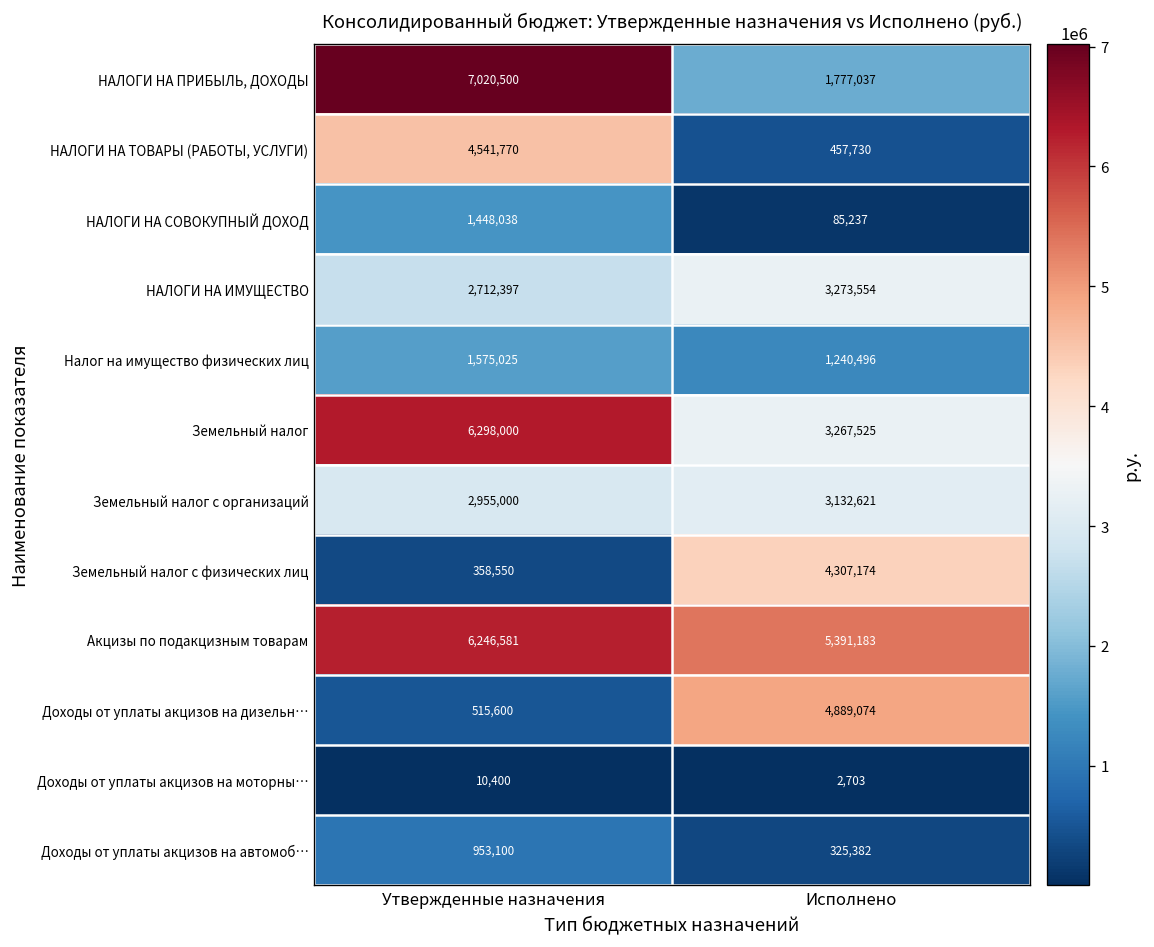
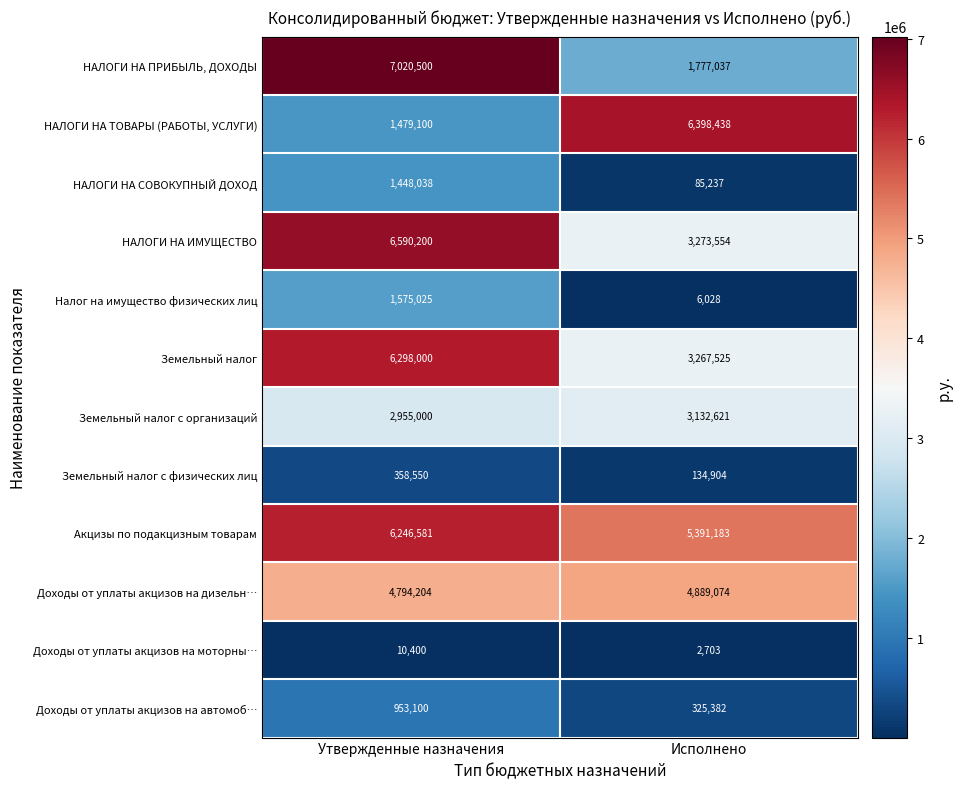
  {
    "НАЛОГИ НА ПРИБЫЛЬ, ДОХОДЫ": {
      "Утвержденные назначения": "7,020,500",
      "Исполнено": "1,777,037"
    },
    "НАЛОГИ НА ТОВАРЫ (РАБОТЫ, УСЛУГИ)": {
-     "Утвержденные назначения": "4,541,770",
-     "Исполнено": "457,730"
+     "Утвержденные назначения": "1,479,100",
+     "Исполнено": "6,398,438"
    },
    "НАЛОГИ НА СОВОКУПНЫЙ ДОХОД": {
      "Утвержденные назначения": "1,448,038",
      "Исполнено": "85,237"
    },
    "НАЛОГИ НА ИМУЩЕСТВО": {
-     "Утвержденные назначения": "2,712,397",
+     "Утвержденные назначения": "6,590,200",
      "Исполнено": "3,273,554"
    },
    "Налог на имущество физических лиц": {
      "Утвержденные назначения": "1,575,025",
-     "Исполнено": "1,240,496"
+     "Исполнено": "6,028"
    },
    "Земельный налог": {
      "Утвержденные назначения": "6,298,000",
      "Исполнено": "3,267,525"
    },
    "Земельный налог с организаций": {
      "Утвержденные назначения": "2,955,000",
      "Исполнено": "3,132,621"
    },
    "Земельный налог с физических лиц": {
      "Утвержденные назначения": "358,550",
-     "Исполнено": "4,307,174"
+     "Исполнено": "134,904"
    },
    "Акцизы по подакцизным товарам": {
      "Утвержденные назначения": "6,246,581",
      "Исполнено": "5,391,183"
    },
    "Доходы от уплаты акцизов на дизельн…": {
-     "Утвержденные назначения": "515,600",
+     "Утвержденные назначения": "4,794,204",
      "Исполнено": "4,889,074"
    },
    "Доходы от уплаты акцизов на моторны…": {
      "Утвержденные назначения": "10,400",
      "Исполнено": "2,703"
    },
    "Доходы от уплаты акцизов на автомоб…": {
      "Утвержденные назначения": "953,100",
      "Исполнено": "325,382"
    }
  }
